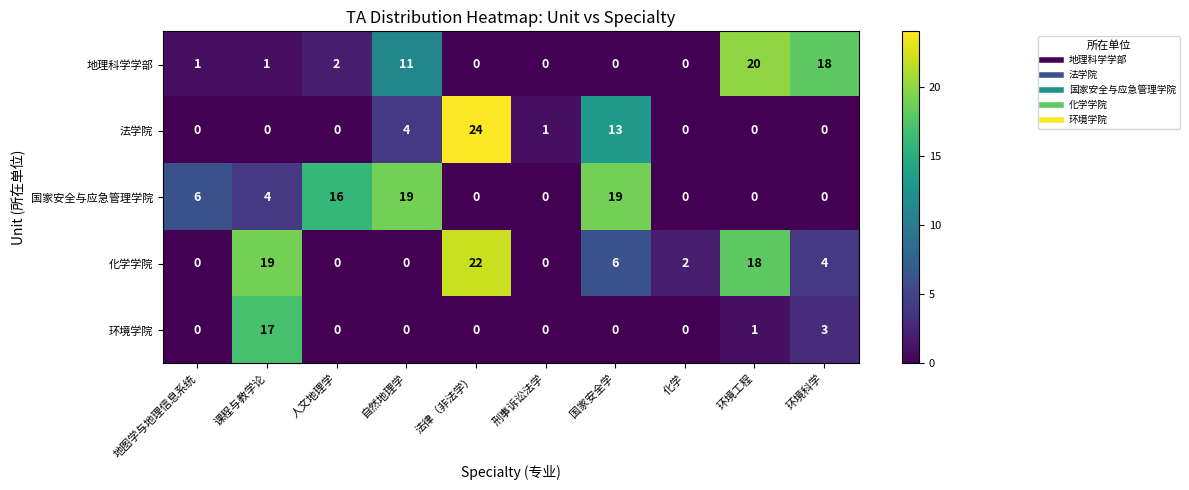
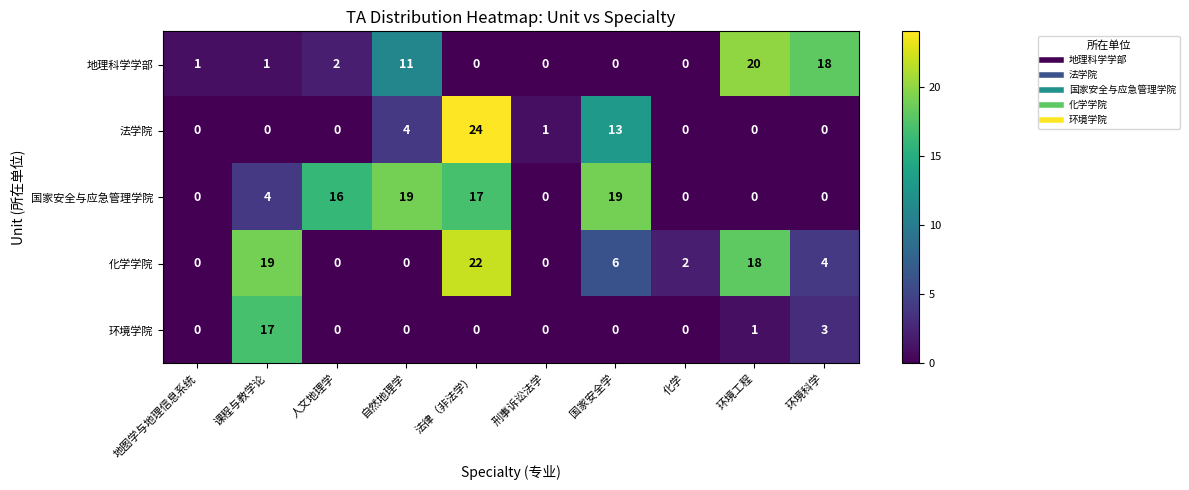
  {
    "地理科学学部": {
      "地图学与地理信息系统": 1,
      "课程与教学论": 1,
      "人文地理学": 2,
      "自然地理学": 11,
      "法律（非法学）": 0,
      "刑事诉讼法学": 0,
      "国家安全学": 0,
      "化学": 0,
      "环境工程": 20,
      "环境科学": 18
    },
    "法学院": {
      "地图学与地理信息系统": 0,
      "课程与教学论": 0,
      "人文地理学": 0,
      "自然地理学": 4,
      "法律（非法学）": 24,
      "刑事诉讼法学": 1,
      "国家安全学": 13,
      "化学": 0,
      "环境工程": 0,
      "环境科学": 0
    },
    "国家安全与应急管理学院": {
-     "地图学与地理信息系统": 6,
+     "地图学与地理信息系统": 0,
      "课程与教学论": 4,
      "人文地理学": 16,
      "自然地理学": 19,
-     "法律（非法学）": 0,
+     "法律（非法学）": 17,
      "刑事诉讼法学": 0,
      "国家安全学": 19,
      "化学": 0,
      "环境工程": 0,
      "环境科学": 0
    },
    "化学学院": {
      "地图学与地理信息系统": 0,
      "课程与教学论": 19,
      "人文地理学": 0,
      "自然地理学": 0,
      "法律（非法学）": 22,
      "刑事诉讼法学": 0,
      "国家安全学": 6,
      "化学": 2,
      "环境工程": 18,
      "环境科学": 4
    },
    "环境学院": {
      "地图学与地理信息系统": 0,
      "课程与教学论": 17,
      "人文地理学": 0,
      "自然地理学": 0,
      "法律（非法学）": 0,
      "刑事诉讼法学": 0,
      "国家安全学": 0,
      "化学": 0,
      "环境工程": 1,
      "环境科学": 3
    }
  }
